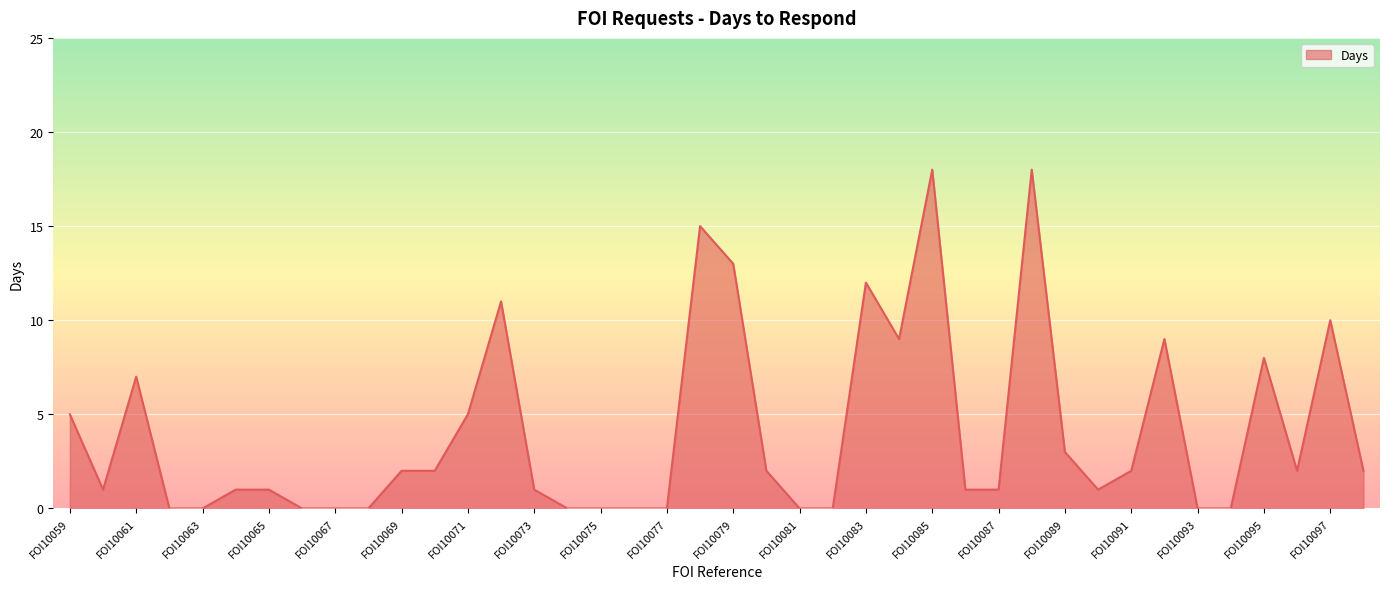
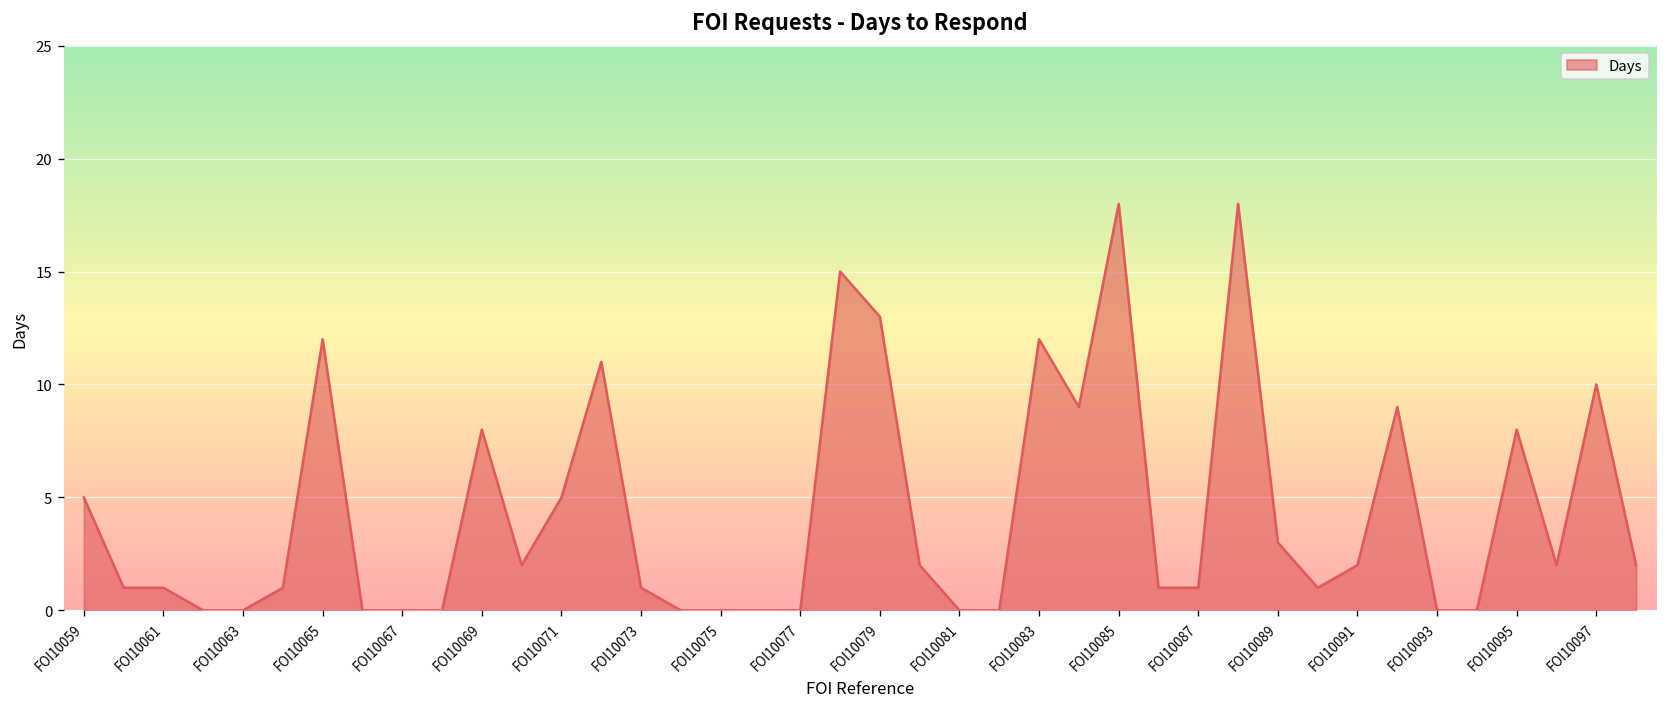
  {
    "FOI10059": 5,
-   "FOI10061": 7,
+   "FOI10061": 1,
    "FOI10063": 0,
-   "FOI10065": 1,
+   "FOI10065": 12,
    "FOI10067": 0,
-   "FOI10069": 2,
+   "FOI10069": 8,
    "FOI10071": 5,
    "FOI10073": 1,
    "FOI10075": 0,
    "FOI10077": 0,
    "FOI10079": 13,
    "FOI10081": 0,
    "FOI10083": 12,
    "FOI10085": 18,
    "FOI10087": 1,
    "FOI10089": 3,
    "FOI10091": 2,
    "FOI10093": 0,
    "FOI10095": 8,
    "FOI10097": 10
  }
